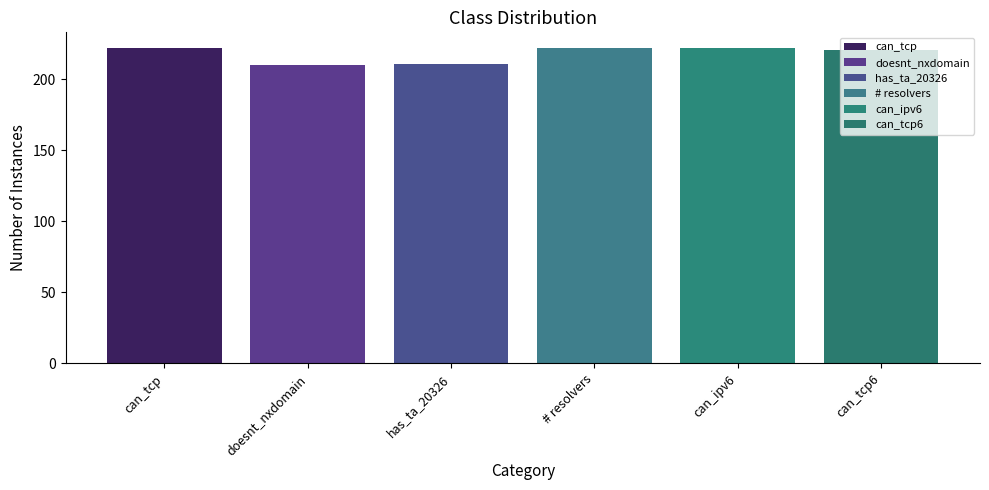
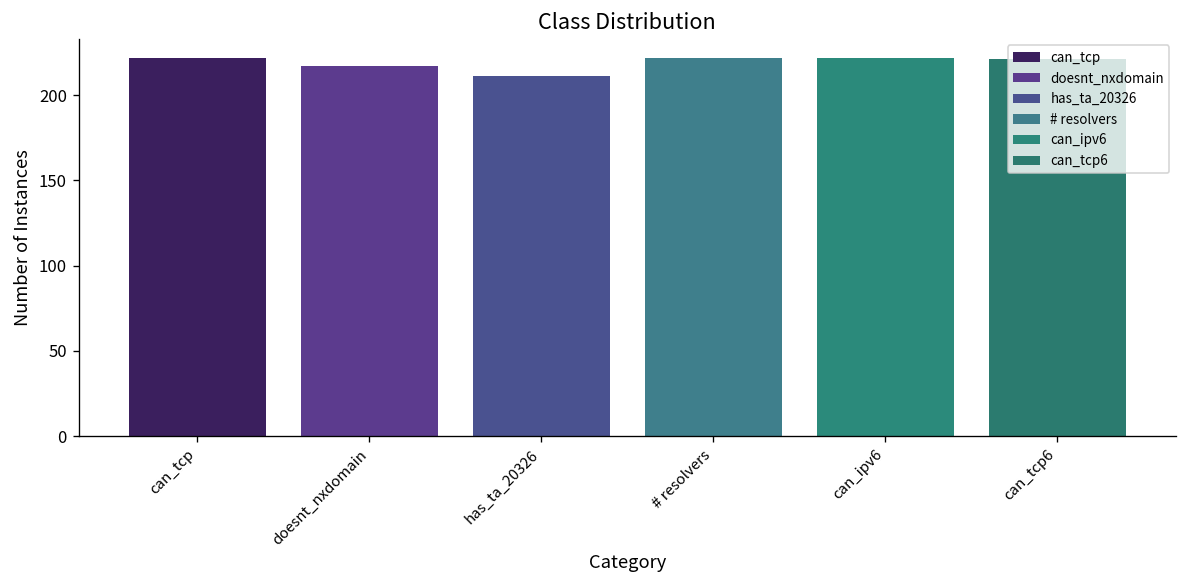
  {
    "can_tcp": 222,
-   "doesnt_nxdomain": 210,
+   "doesnt_nxdomain": 217,
    "has_ta_20326": 211,
    "# resolvers": 222,
    "can_ipv6": 222
  }
